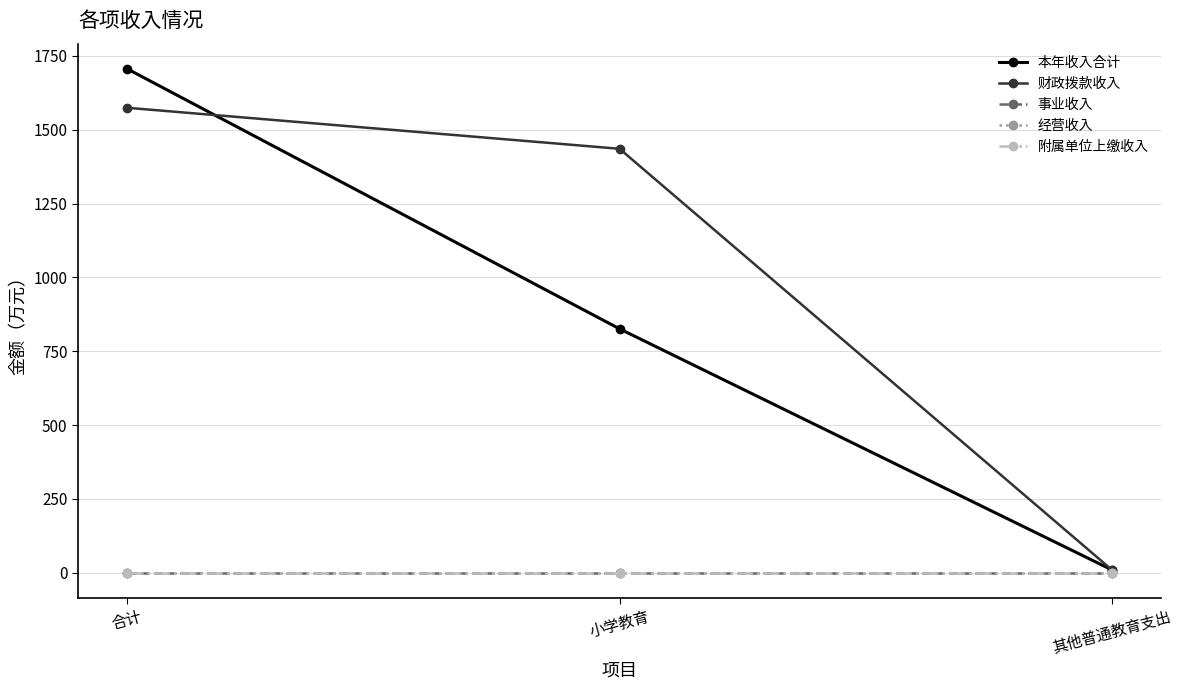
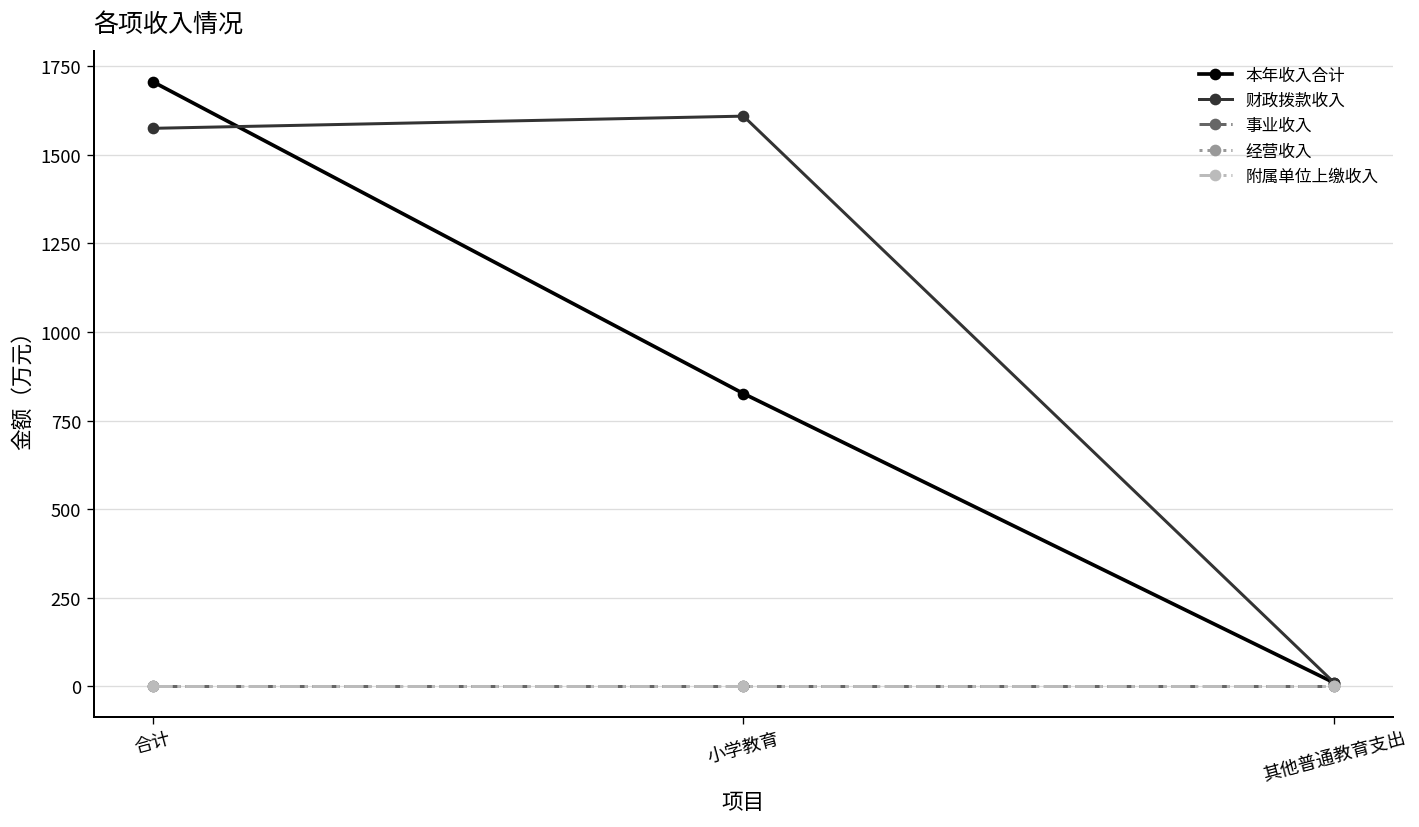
  {
    "本年收入合计": {
      "合计": 1710,
      "小学教育": 830
    },
    "财政拨款收入": {
      "合计": 1570,
-     "小学教育": 1440
+     "小学教育": 1610
    },
    "附属单位上缴收入": {
      "合计": 0,
      "小学教育": 0,
      "其他普通教育支出": 0
    }
  }
